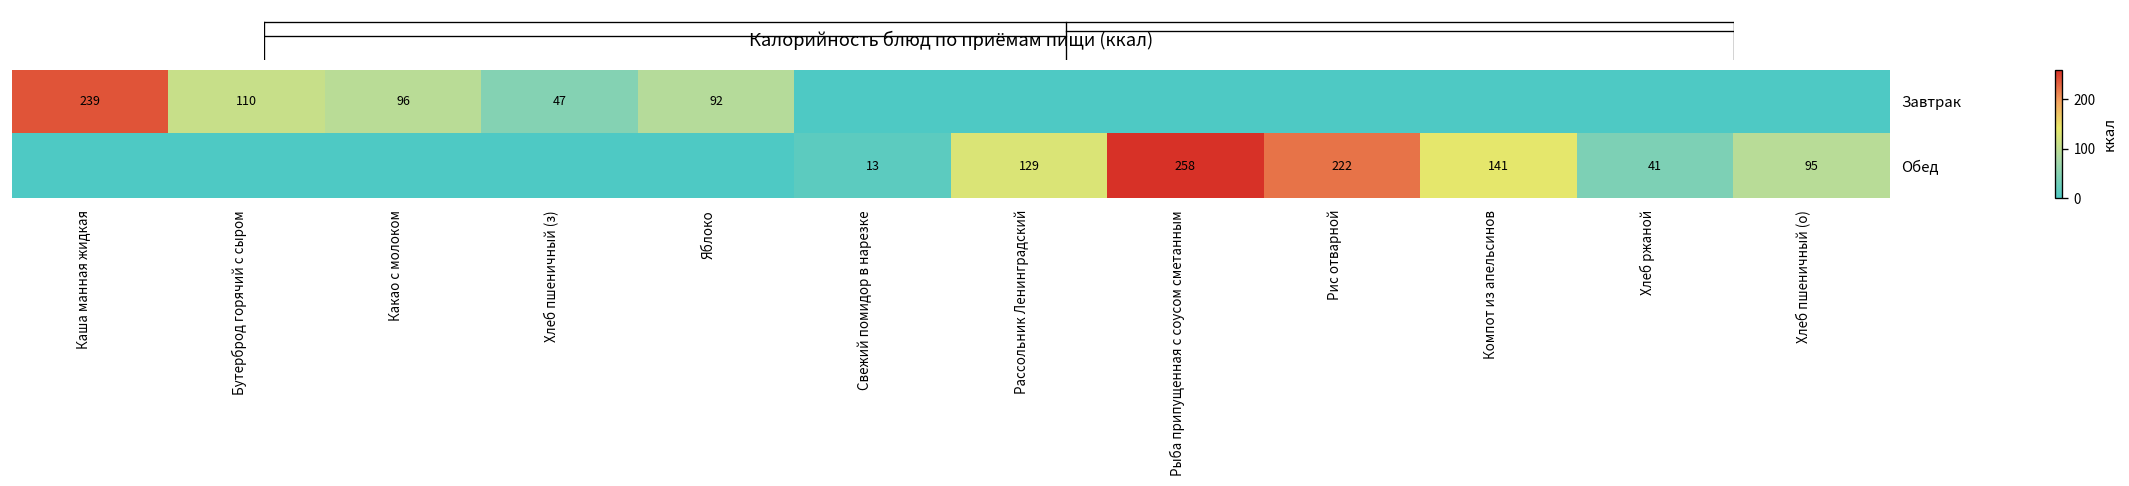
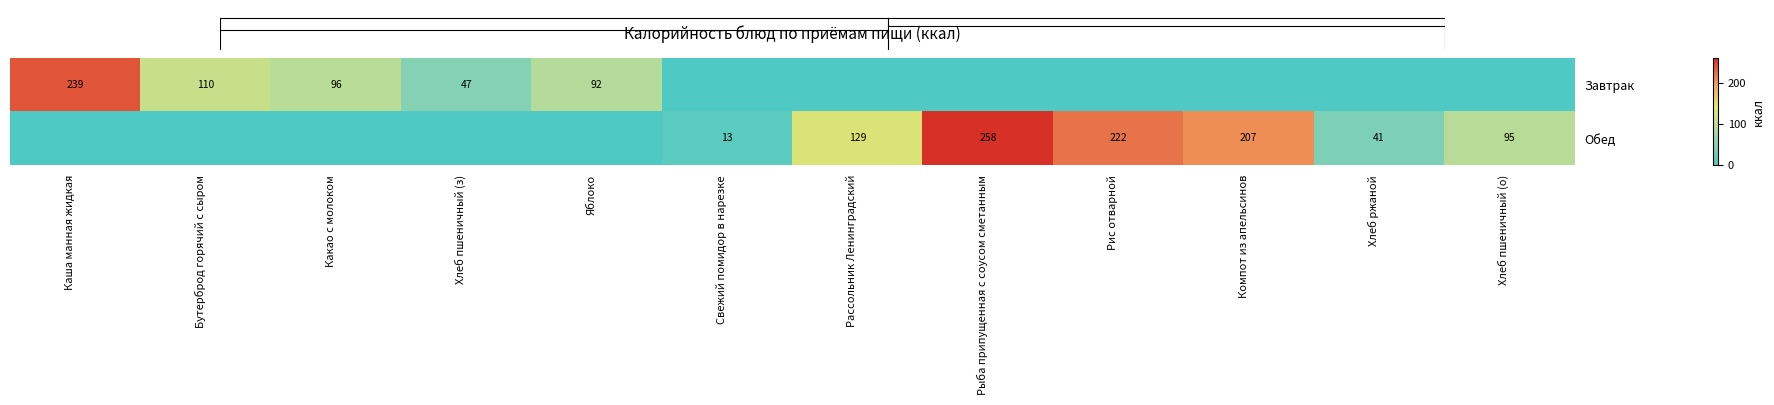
  {
    "Калорийность блюд по приёмам пищи (ккал)": {
      "Завтрак": {
        "Каша манная жидкая": 239,
        "Бутерброд горячий с сыром": 110,
        "Какао с молоком": 96,
        "Хлеб пшеничный (з)": 47,
        "Яблоко": 92
      },
      "Обед": {
        "Свежий помидор в нарезке": 13,
        "Рассольник Ленинградский": 129,
        "Рыба припущенная с соусом сметанным": 258,
        "Рис отварной": 222,
-       "Компот из апельсинов": 141,
+       "Компот из апельсинов": 207,
        "Хлеб ржаной": 41,
        "Хлеб пшеничный (о)": 95
      }
    }
  }
